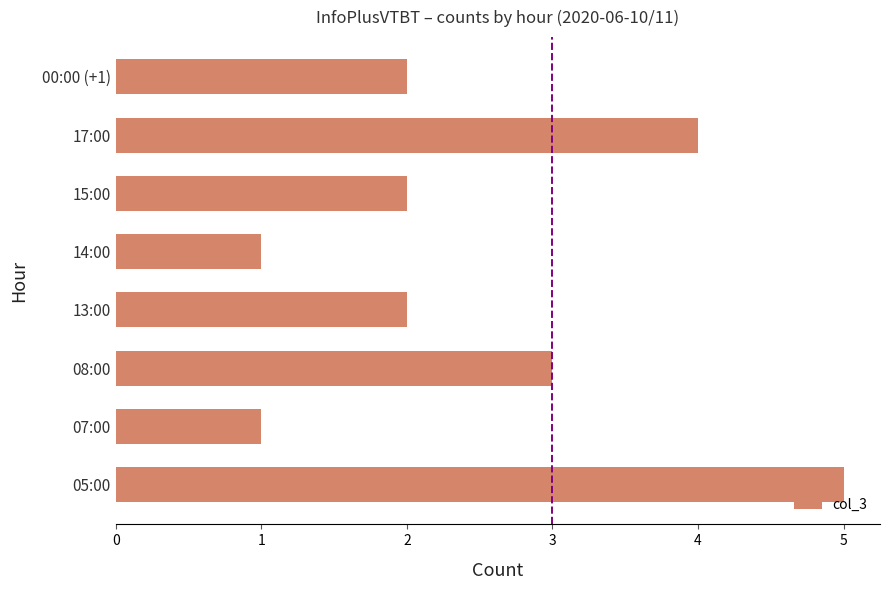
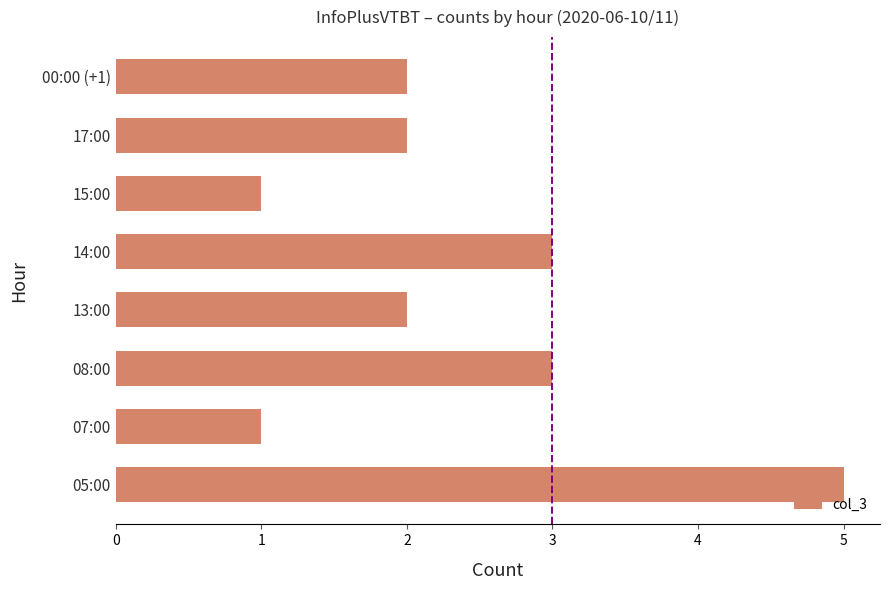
  {
    "00:00 (+1)": 2,
-   "17:00": 4,
-   "15:00": 2,
-   "14:00": 1,
+   "17:00": 2,
+   "15:00": 1,
+   "14:00": 3,
    "13:00": 2,
    "08:00": 3,
    "07:00": 1,
    "05:00": 5
  }
